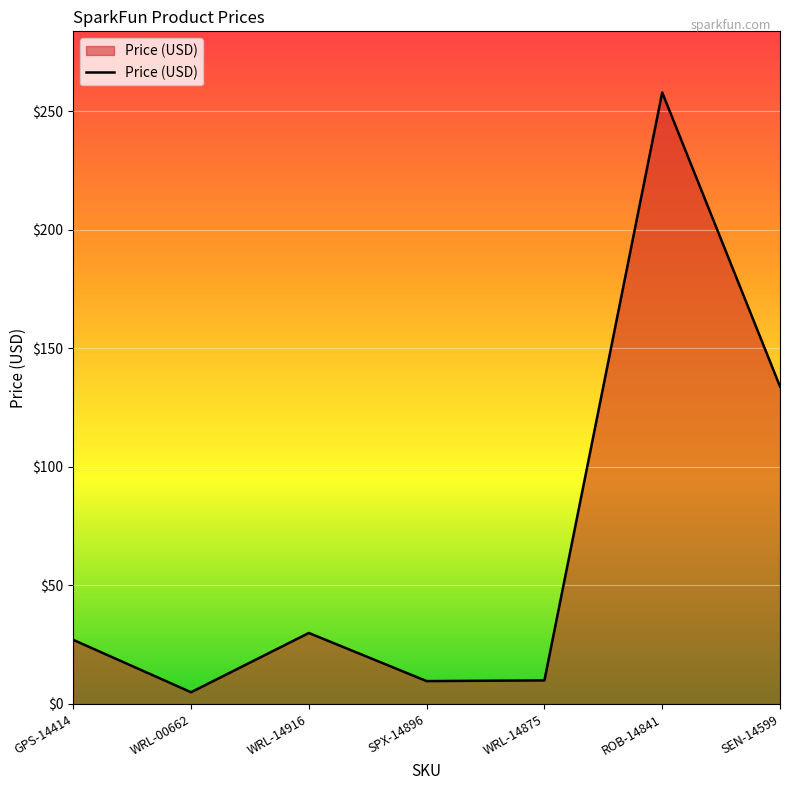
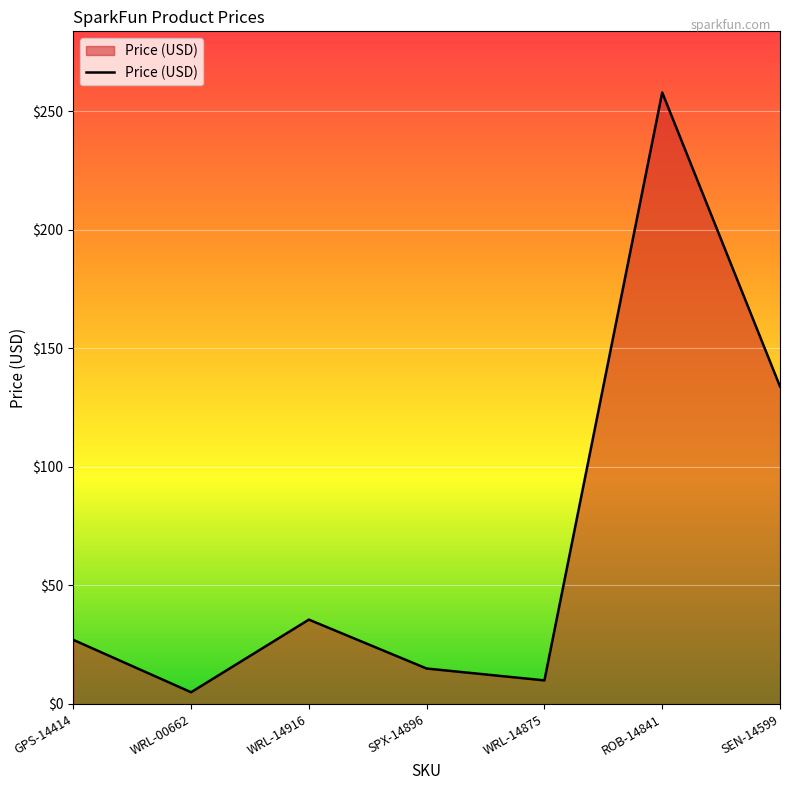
  {
    "GPS-14414": "$27",
    "WRL-00662": "$5",
-   "WRL-14916": "$30",
-   "SPX-14896": "$10",
+   "WRL-14916": "$36",
+   "SPX-14896": "$15",
    "WRL-14875": "$10",
    "ROB-14841": "$258",
    "SEN-14599": "$134"
  }
